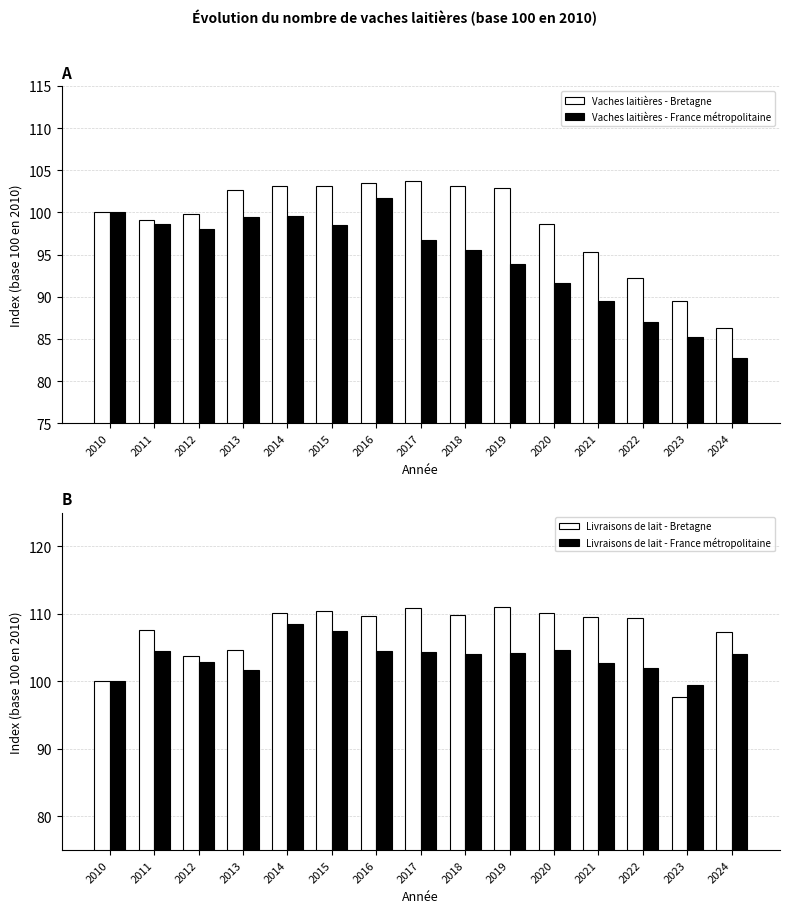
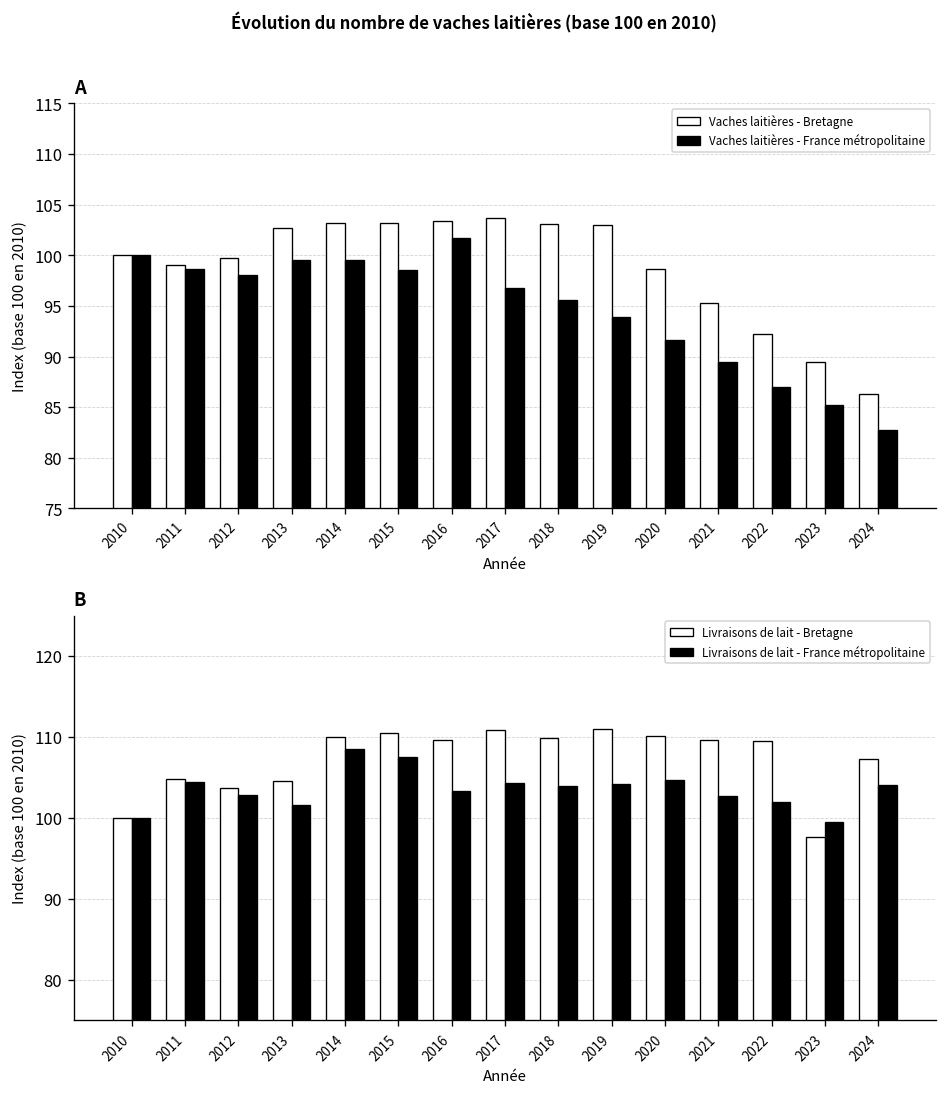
  {
    "A": {
      "Vaches laitières - Bretagne": {
        "2010": 100,
        "2011": 99,
        "2012": 100,
        "2013": 103,
        "2014": 103,
        "2015": 103,
        "2016": 103,
        "2017": 104,
        "2018": 103,
        "2019": 103,
        "2020": 99,
        "2021": 95,
        "2022": 92,
        "2023": 90,
        "2024": 86
      },
      "Vaches laitières - France métropolitaine": {
        "2010": 100,
        "2011": 99,
        "2012": 98,
        "2013": 100,
        "2014": 100,
        "2015": 99,
        "2016": 102,
        "2017": 97,
        "2018": 96,
        "2019": 94,
        "2020": 92,
        "2021": 89,
        "2022": 87,
        "2023": 85,
        "2024": 83
      }
    },
    "B": {
      "Livraisons de lait - Bretagne": {
        "2010": 100,
-       "2011": 108,
+       "2011": 105,
        "2012": 104,
        "2013": 105,
        "2014": 110,
        "2015": 110,
        "2016": 110,
        "2017": 111,
        "2018": 110,
        "2019": 111,
        "2020": 110,
        "2021": 110,
        "2022": 109,
        "2023": 98,
        "2024": 107
      },
      "Livraisons de lait - France métropolitaine": {
        "2010": 100,
        "2011": 104,
        "2012": 103,
        "2013": 102,
        "2014": 109,
        "2015": 107,
-       "2016": 105,
+       "2016": 103,
        "2017": 104,
        "2018": 104,
        "2019": 104,
        "2020": 105,
        "2021": 103,
        "2022": 102,
        "2023": 99,
        "2024": 104
      }
    }
  }
